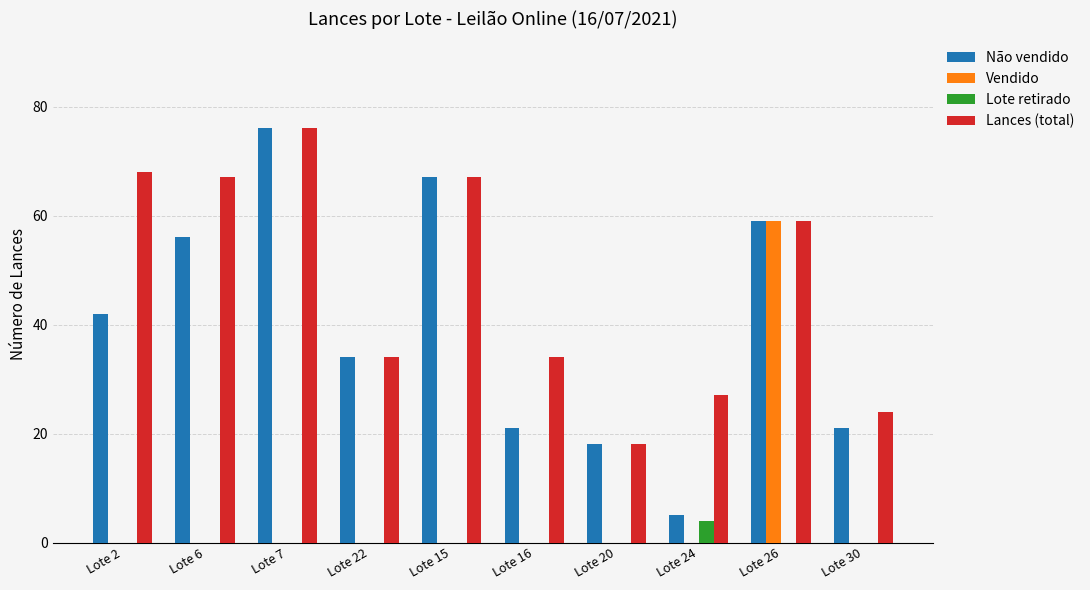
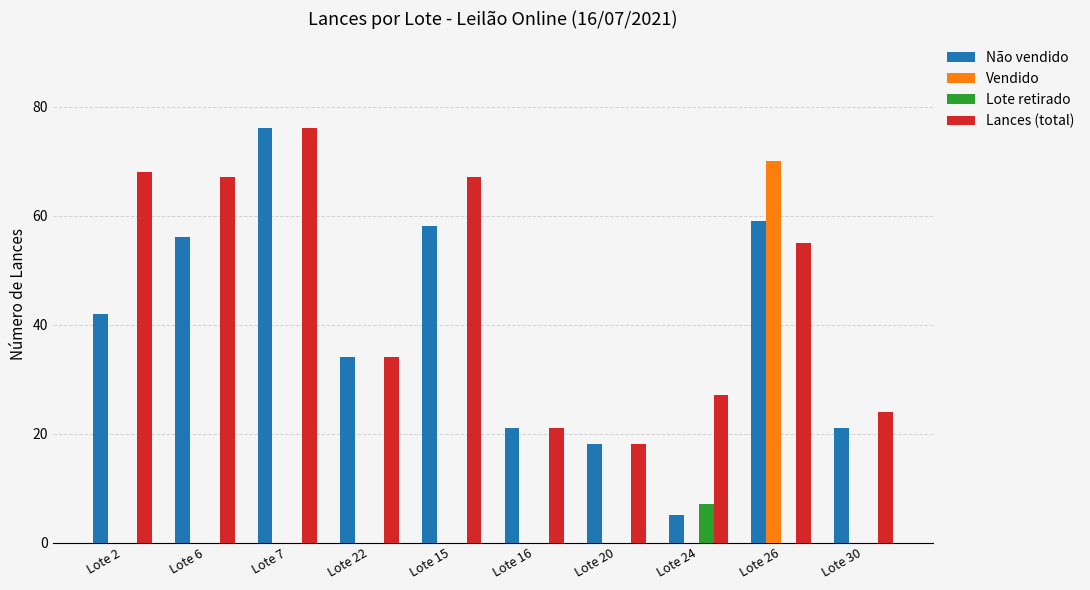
  {
    "Não vendido": {
      "Lote 2": 42,
      "Lote 6": 56,
      "Lote 7": 76,
      "Lote 22": 34,
-     "Lote 15": 67,
+     "Lote 15": 58,
      "Lote 16": 21,
      "Lote 20": 18,
      "Lote 24": 5,
      "Lote 26": 59,
      "Lote 30": 21
    },
    "Vendido": {
      "Lote 2": 0,
      "Lote 6": 0,
      "Lote 7": 0,
      "Lote 22": 0,
      "Lote 15": 0,
      "Lote 16": 0,
      "Lote 20": 0,
      "Lote 24": 0,
-     "Lote 26": 59,
+     "Lote 26": 70,
      "Lote 30": 0
    },
    "Lote retirado": {
      "Lote 2": 0,
      "Lote 6": 0,
      "Lote 7": 0,
      "Lote 22": 0,
      "Lote 15": 0,
      "Lote 16": 0,
      "Lote 20": 0,
-     "Lote 24": 4,
+     "Lote 24": 7,
      "Lote 26": 0,
      "Lote 30": 0
    },
    "Lances (total)": {
      "Lote 2": 68,
      "Lote 6": 67,
      "Lote 7": 76,
      "Lote 22": 34,
      "Lote 15": 67,
-     "Lote 16": 34,
+     "Lote 16": 21,
      "Lote 20": 18,
      "Lote 24": 27,
-     "Lote 26": 59,
+     "Lote 26": 55,
      "Lote 30": 24
    }
  }
